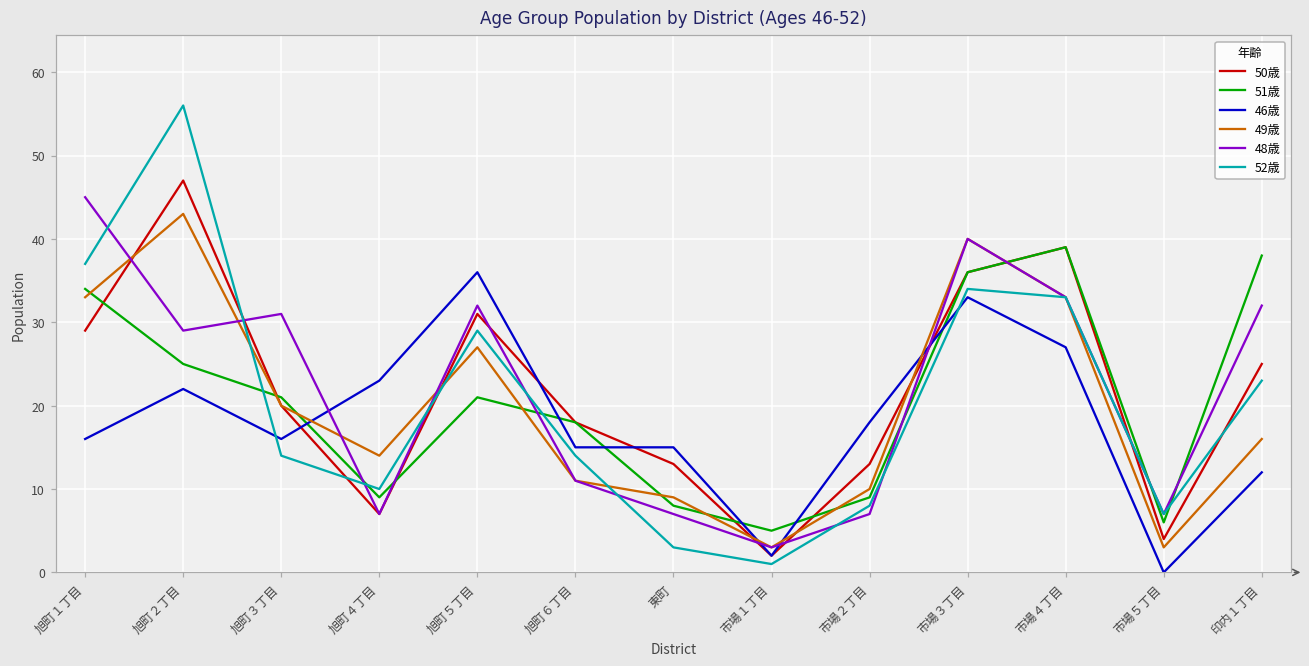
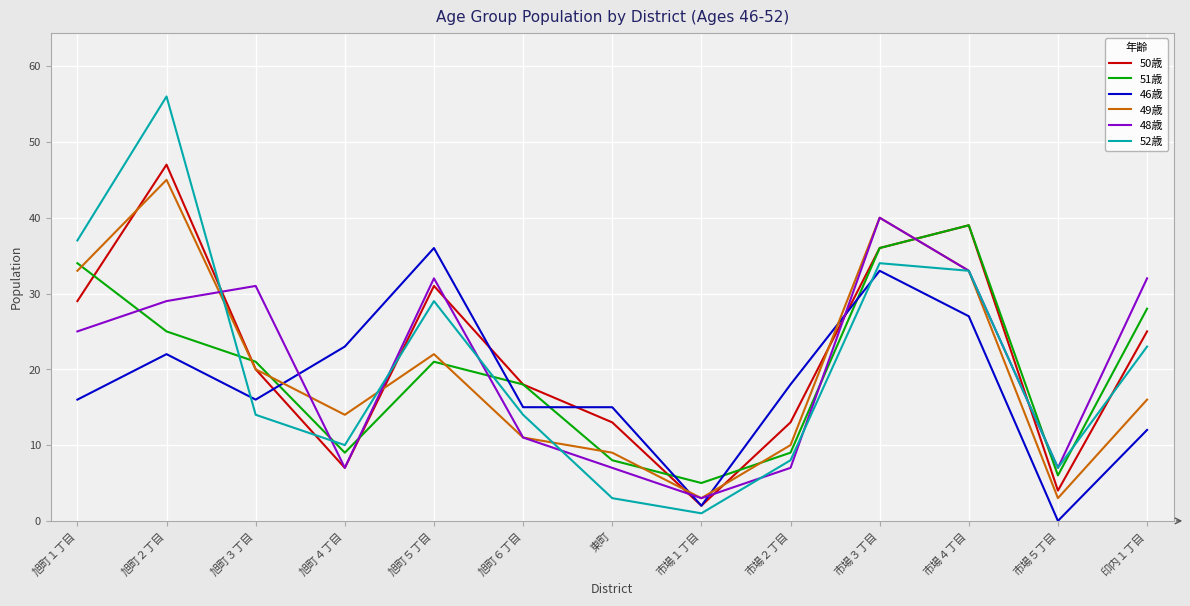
  {
    "50歳": {
      "旭町１丁目": 29,
      "旭町２丁目": 47,
      "旭町５丁目": 31,
      "東町": 13,
      "市場２丁目": 13,
      "市場５丁目": 4,
      "印内１丁目": 25
    },
    "51歳": {
      "旭町１丁目": 34,
      "旭町２丁目": 25,
      "旭町３丁目": 21,
      "旭町４丁目": 9,
      "旭町５丁目": 21,
      "東町": 8,
      "市場１丁目": 5,
      "市場２丁目": 9,
      "市場５丁目": 6,
-     "印内１丁目": 38
+     "印内１丁目": 28
    },
    "46歳": {
      "旭町１丁目": 16,
      "旭町２丁目": 22,
      "旭町３丁目": 16,
      "旭町４丁目": 23,
      "旭町５丁目": 36,
      "旭町６丁目": 15,
      "東町": 15,
      "市場２丁目": 18,
      "市場３丁目": 33,
      "市場４丁目": 27,
      "市場５丁目": 0,
      "印内１丁目": 12
    },
    "49歳": {
      "旭町１丁目": 33,
-     "旭町２丁目": 43,
+     "旭町２丁目": 45,
      "旭町４丁目": 14,
-     "旭町５丁目": 27,
+     "旭町５丁目": 22,
      "東町": 9,
      "市場２丁目": 10,
      "市場５丁目": 3,
      "印内１丁目": 16
    },
    "48歳": {
-     "旭町１丁目": 45,
+     "旭町１丁目": 25,
      "旭町２丁目": 29,
      "旭町３丁目": 31,
      "旭町５丁目": 32,
      "東町": 7,
      "市場２丁目": 7,
      "印内１丁目": 32
    },
    "52歳": {
      "旭町１丁目": 37,
      "旭町２丁目": 56,
      "旭町３丁目": 14,
      "旭町４丁目": 10,
      "旭町５丁目": 29,
      "旭町６丁目": 14,
      "東町": 3,
      "市場１丁目": 1,
      "市場２丁目": 8,
      "市場３丁目": 34,
      "印内１丁目": 23
    }
  }
